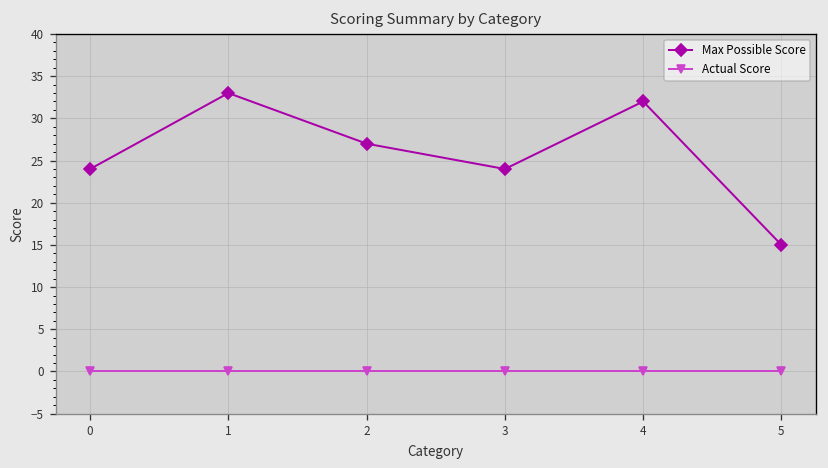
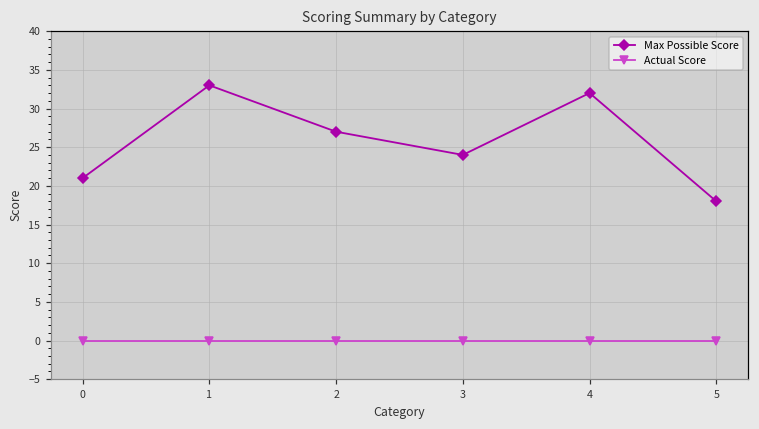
  {
    "Max Possible Score": {
-     "0": 24,
+     "0": 21,
      "1": 33,
      "2": 27,
      "3": 24,
      "4": 32,
-     "5": 15
+     "5": 18
    },
    "Actual Score": {
      "0": 0,
      "1": 0,
      "2": 0,
      "3": 0,
      "4": 0,
      "5": 0
    }
  }
